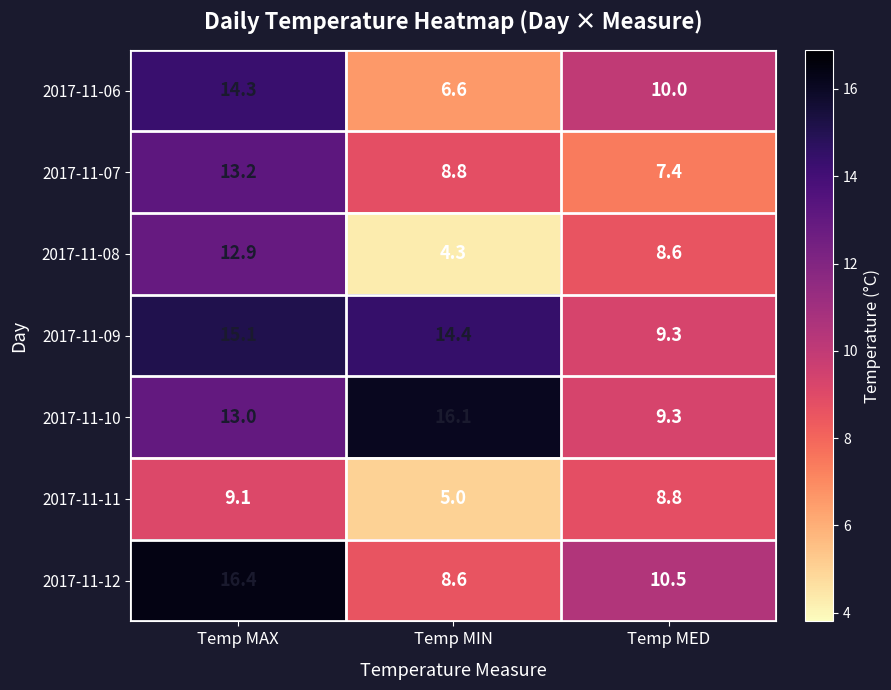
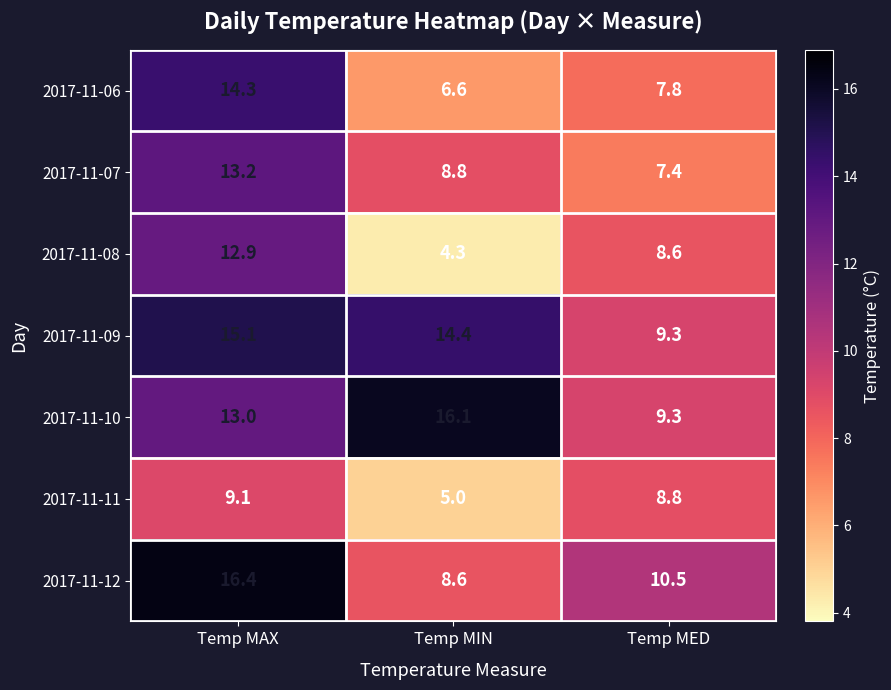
  {
    "2017-11-06": {
      "Temp MAX": 14.3,
      "Temp MIN": 6.6,
-     "Temp MED": 10.0
+     "Temp MED": 7.8
    },
    "2017-11-07": {
      "Temp MAX": 13.2,
      "Temp MIN": 8.8,
      "Temp MED": 7.4
    },
    "2017-11-08": {
      "Temp MAX": 12.9,
      "Temp MIN": 4.3,
      "Temp MED": 8.6
    },
    "2017-11-09": {
      "Temp MIN": 14.4,
      "Temp MED": 9.3
    },
    "2017-11-10": {
      "Temp MAX": 13.0,
      "Temp MED": 9.3
    },
    "2017-11-11": {
      "Temp MAX": 9.1,
      "Temp MIN": 5.0,
      "Temp MED": 8.8
    },
    "2017-11-12": {
      "Temp MIN": 8.6,
      "Temp MED": 10.5
    }
  }
